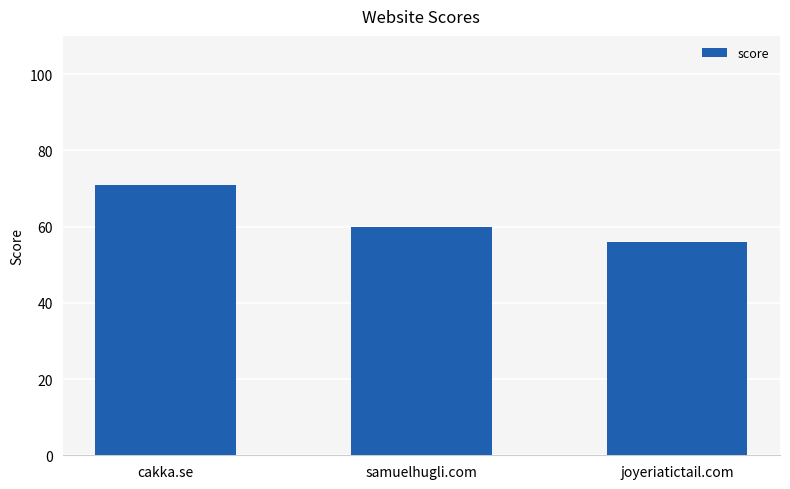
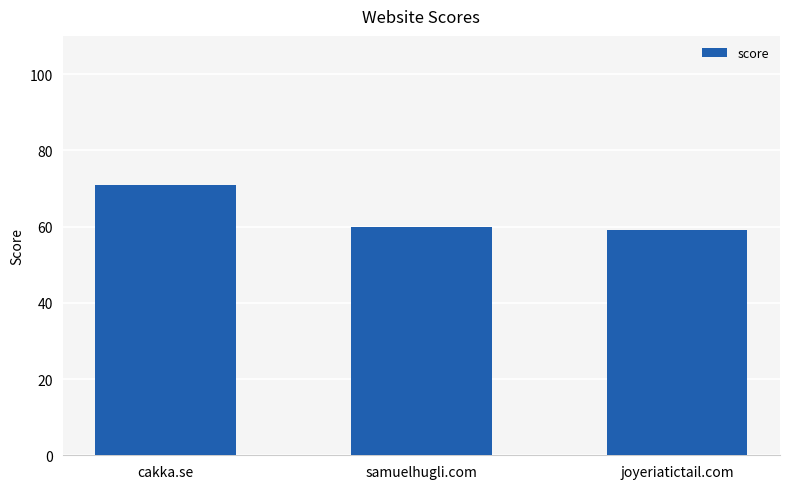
  {
    "cakka.se": 71,
    "samuelhugli.com": 60,
-   "joyeriatictail.com": 56
+   "joyeriatictail.com": 59
  }
